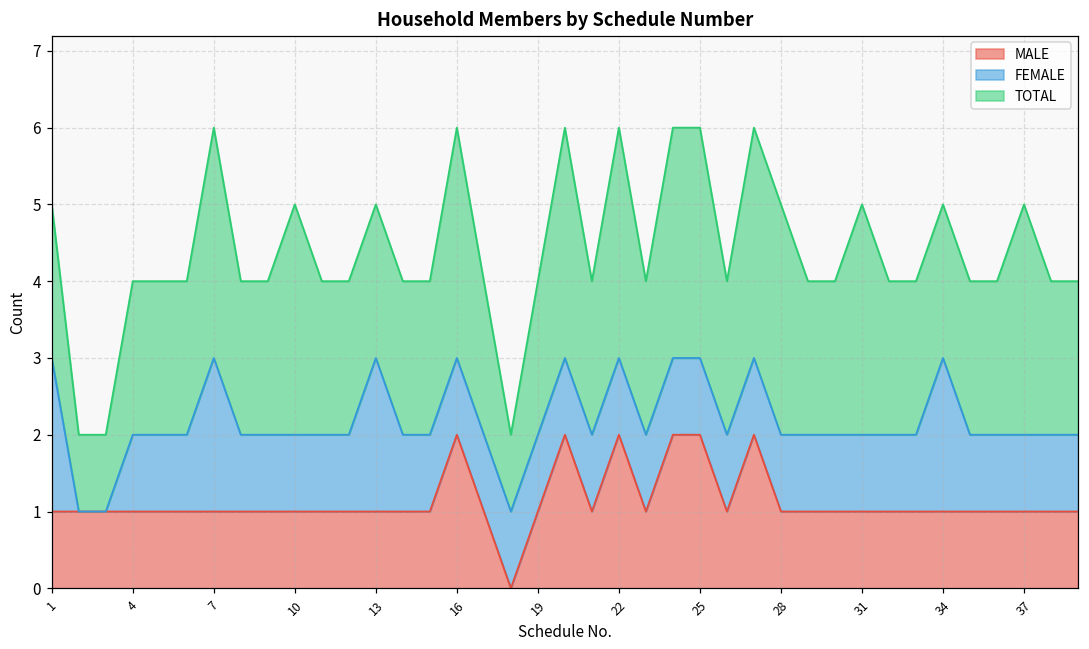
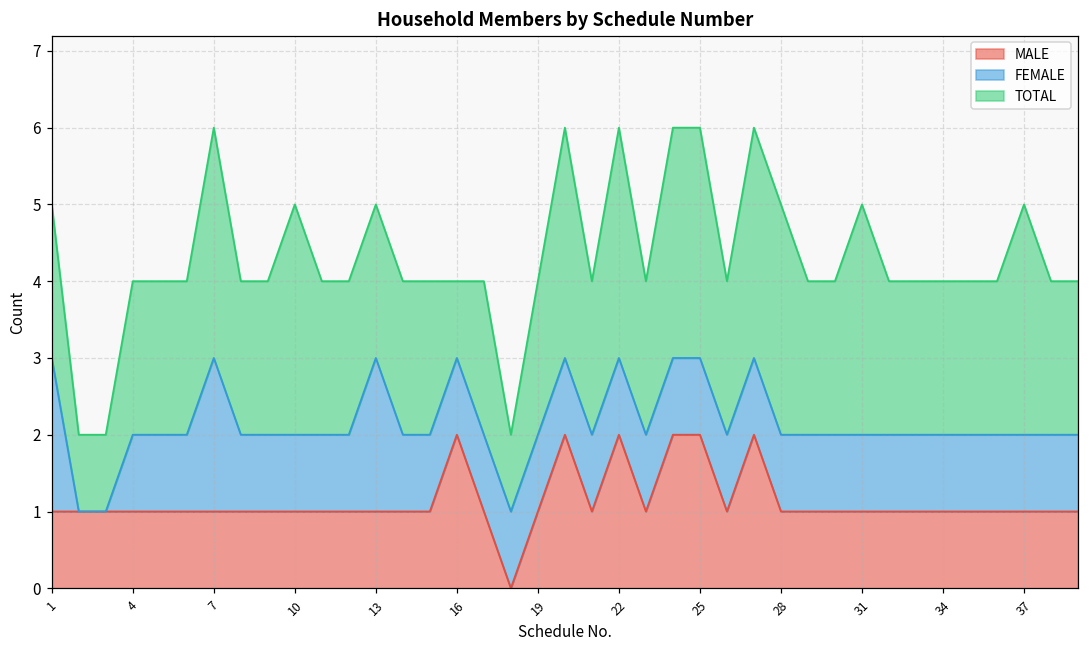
  {
    "MALE": {
      "1": 1,
      "4": 1,
      "7": 1,
      "10": 1,
      "13": 1,
      "16": 2,
      "19": 1,
      "22": 2,
      "25": 2,
      "28": 1,
      "31": 1,
      "34": 1,
      "37": 1
    },
    "FEMALE": {
      "1": 3,
      "4": 2,
      "7": 3,
      "10": 2,
      "13": 3,
      "16": 3,
      "19": 2,
      "22": 3,
      "25": 3,
      "28": 2,
      "31": 2,
-     "34": 2,
+     "34": 1,
      "37": 2
    },
    "TOTAL": {
      "1": 2,
      "4": 2,
      "7": 3,
      "10": 3,
      "13": 2,
-     "16": 3,
+     "16": 1,
      "19": 2,
      "22": 3,
      "25": 3,
      "28": 3,
      "31": 3,
      "34": 2,
      "37": 3
    }
  }
